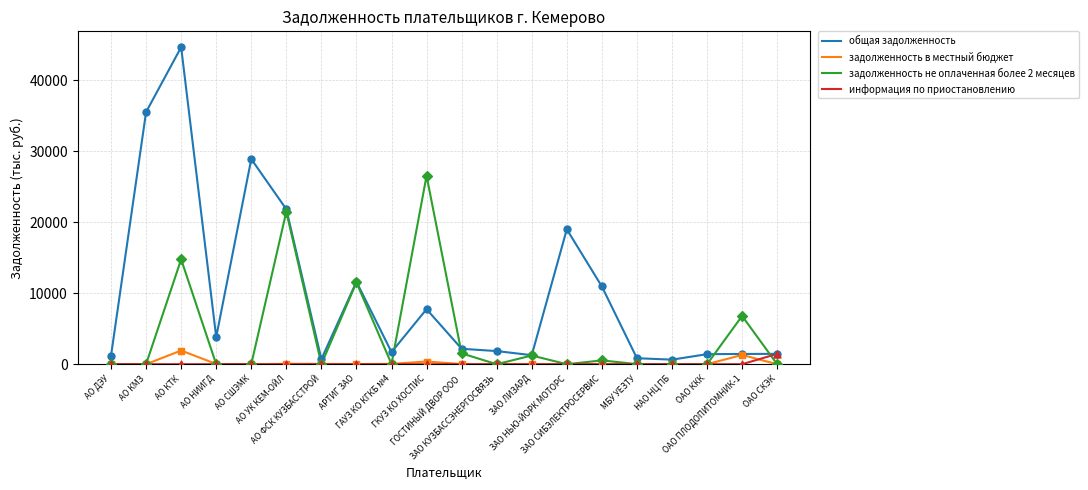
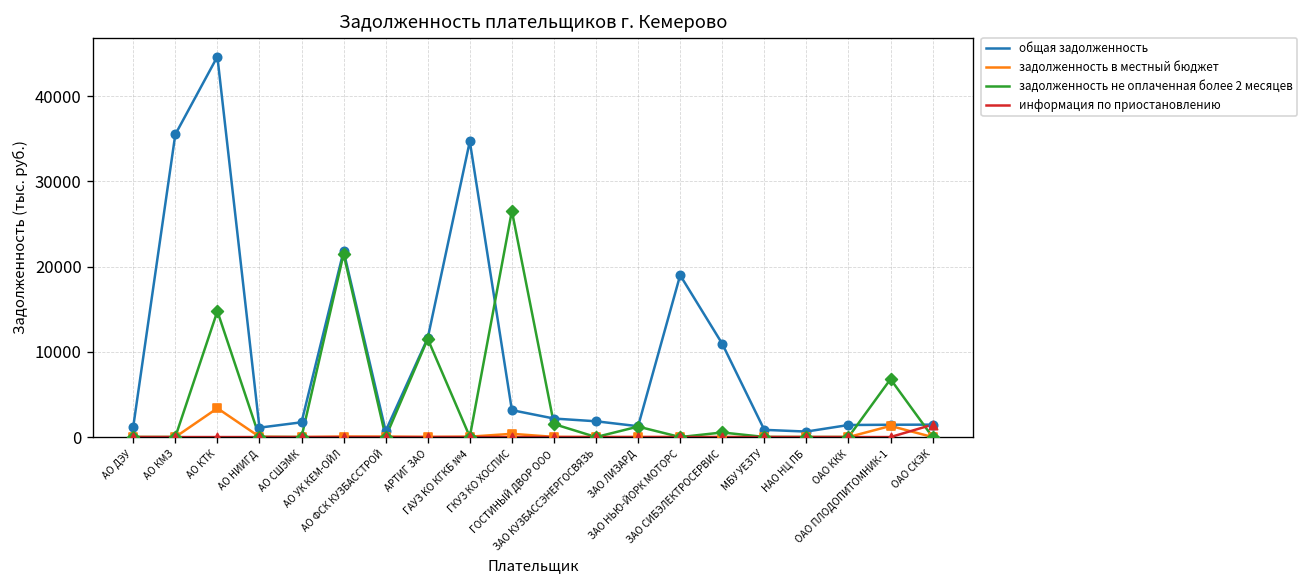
  {
    "общая задолженность": {
      "АО ДЭУ": 1000,
      "АО КМЗ": 35000,
      "АО КТК": 45000,
-     "АО НИИГД": 4000,
-     "АО СШЭМК": 29000,
+     "АО НИИГД": 1000,
+     "АО СШЭМК": 2000,
      "АО ФСК КУЗБАССТРОЙ": 1000,
-     "ГАУЗ КО КГКБ №4": 2000,
-     "ГКУЗ КО ХОСПИС": 8000,
+     "ГАУЗ КО КГКБ №4": 35000,
+     "ГКУЗ КО ХОСПИС": 3000,
      "ГОСТИНЫЙ ДВОР ООО": 2000,
      "ЗАО КУЗБАССЭНЕРГОСВЯЗЬ": 2000,
      "ЗАО НЬЮ-ЙОРК МОТОРС": 19000,
      "ЗАО СИБЭЛЕКТРОСЕРВИС": 11000,
      "МБУ УЕЗТУ": 1000,
      "НАО НЦ ПБ": 1000,
      "ОАО ККК": 1000
    },
    "задолженность в местный бюджет": {
-     "АО КТК": 2000,
+     "АО КТК": 3000,
      "ГКУЗ КО ХОСПИС": 0
    },
    "задолженность не оплаченная более 2 месяцев": {
      "АО КТК": 15000,
      "ГКУЗ КО ХОСПИС": 27000,
      "ГОСТИНЫЙ ДВОР ООО": 2000,
      "ЗАО СИБЭЛЕКТРОСЕРВИС": 1000,
      "ОАО ПЛОДОПИТОМНИК-1": 7000
    },
    "информация по приостановлению": {
      "АО КТК": 0,
      "ГКУЗ КО ХОСПИС": 0,
      "ОАО ПЛОДОПИТОМНИК-1": 0
    }
  }
